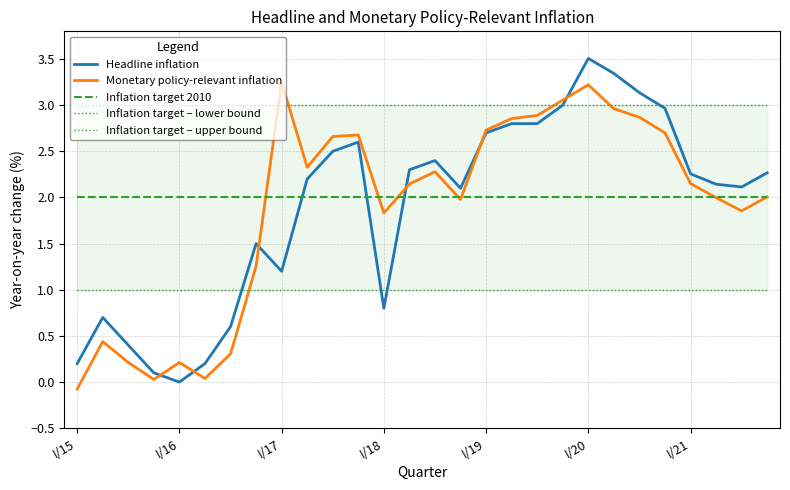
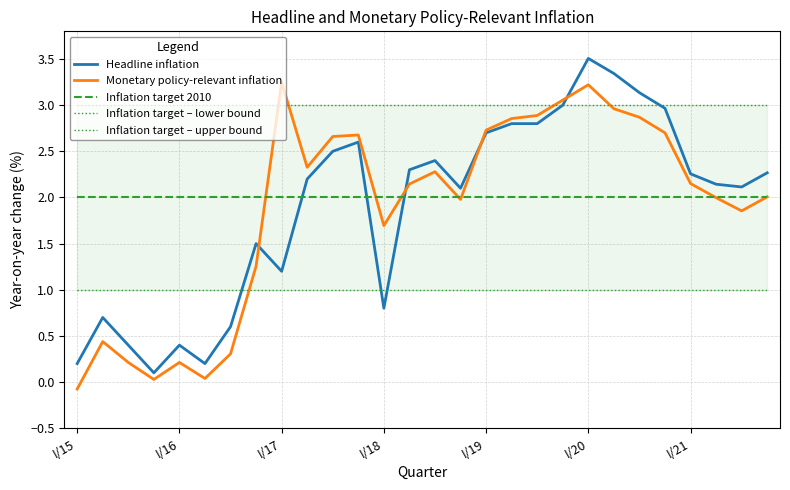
  {
    "Headline inflation": {
      "I/15": 0.2,
-     "I/16": 0.0,
+     "I/16": 0.4,
      "I/17": 1.2,
      "I/18": 0.8,
      "I/19": 2.7,
      "I/20": 3.5,
      "I/21": 2.3
    },
    "Monetary policy-relevant inflation": {
      "I/15": -0.1,
      "I/16": 0.2,
-     "I/18": 1.8,
+     "I/18": 1.7,
      "I/19": 2.7,
      "I/20": 3.2,
      "I/21": 2.2
    }
  }
